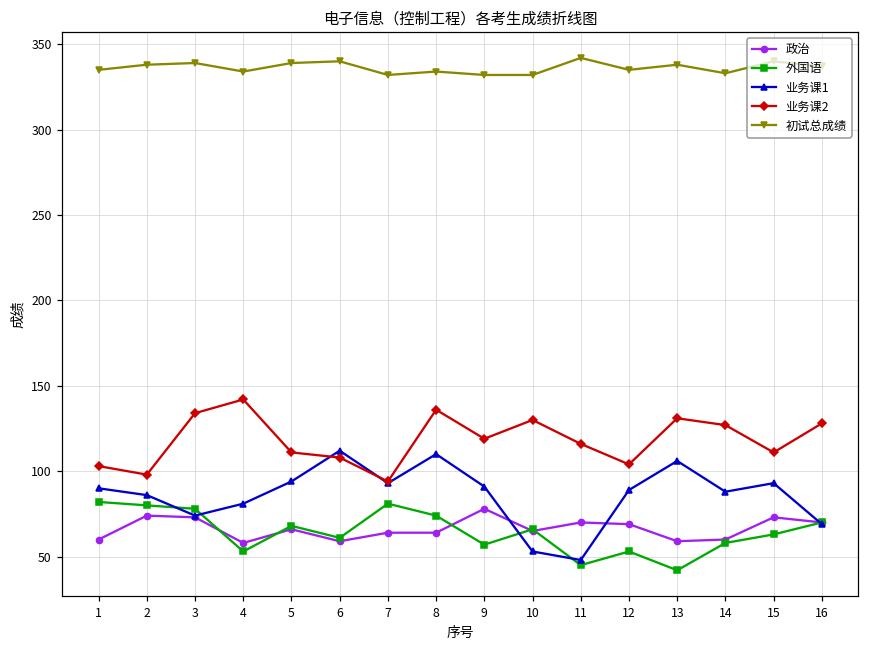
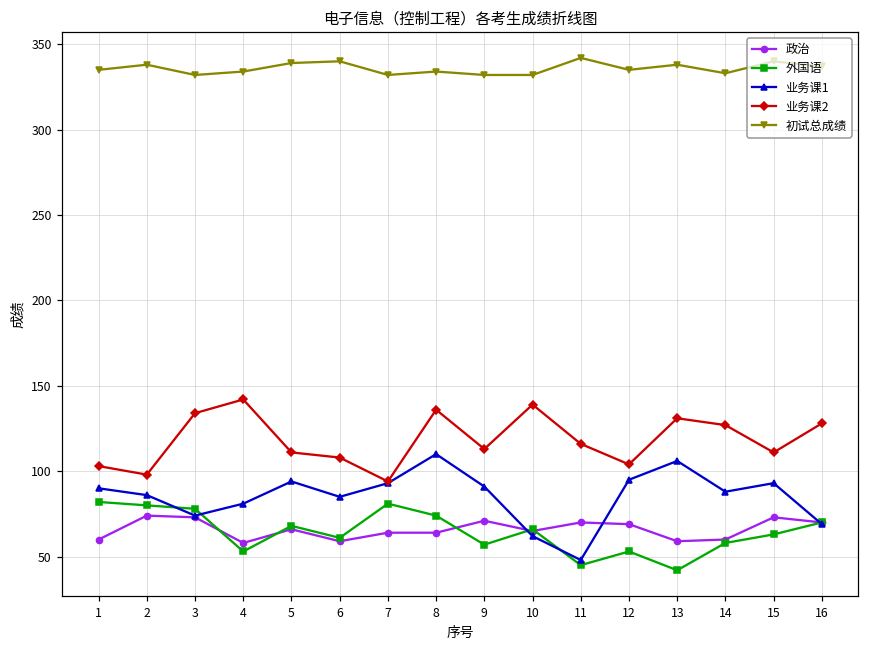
  {
    "政治": {
      "1": 60,
      "2": 74,
      "4": 58,
      "5": 66,
      "6": 59,
      "7": 64,
      "8": 64,
-     "9": 78,
+     "9": 71,
      "11": 70,
      "12": 69,
      "13": 59,
      "14": 60,
      "15": 73
    },
    "外国语": {
      "1": 82,
      "2": 80,
      "3": 78,
      "4": 53,
      "5": 68,
      "6": 61,
      "7": 81,
      "8": 74,
      "9": 57,
      "11": 45,
      "12": 53,
      "13": 42,
      "14": 58,
      "15": 63
    },
    "业务课1": {
      "1": 90,
      "2": 86,
      "4": 81,
      "5": 94,
-     "6": 112,
+     "6": 85,
      "8": 110,
      "9": 91,
-     "10": 53,
+     "10": 62,
      "11": 48,
-     "12": 89,
+     "12": 95,
      "13": 106,
      "14": 88,
      "15": 93
    },
    "业务课2": {
      "1": 103,
      "2": 98,
      "3": 134,
      "4": 142,
      "5": 111,
      "6": 108,
      "8": 136,
-     "9": 119,
-     "10": 130,
+     "9": 113,
+     "10": 139,
      "11": 116,
      "12": 104,
      "13": 131,
      "14": 127,
      "15": 111,
      "16": 128
    },
    "初试总成绩": {
      "1": 335,
      "2": 338,
-     "3": 339,
+     "3": 332,
      "4": 334,
      "5": 339,
      "6": 340,
      "7": 332,
      "8": 334,
      "9": 332,
      "10": 332,
      "11": 342,
      "12": 335,
      "13": 338,
      "14": 333
    }
  }
